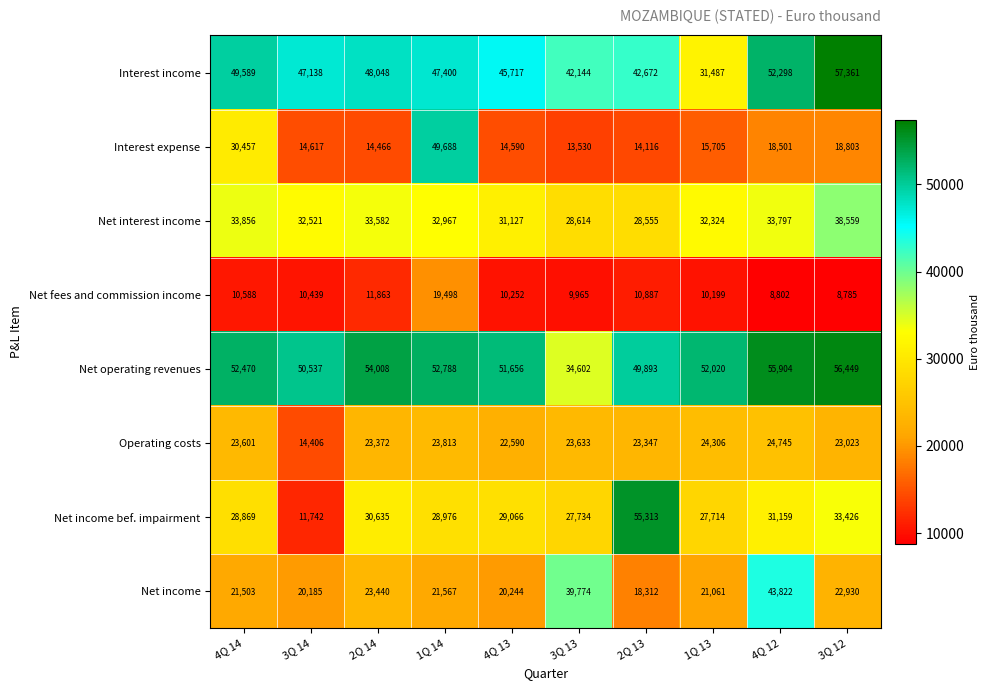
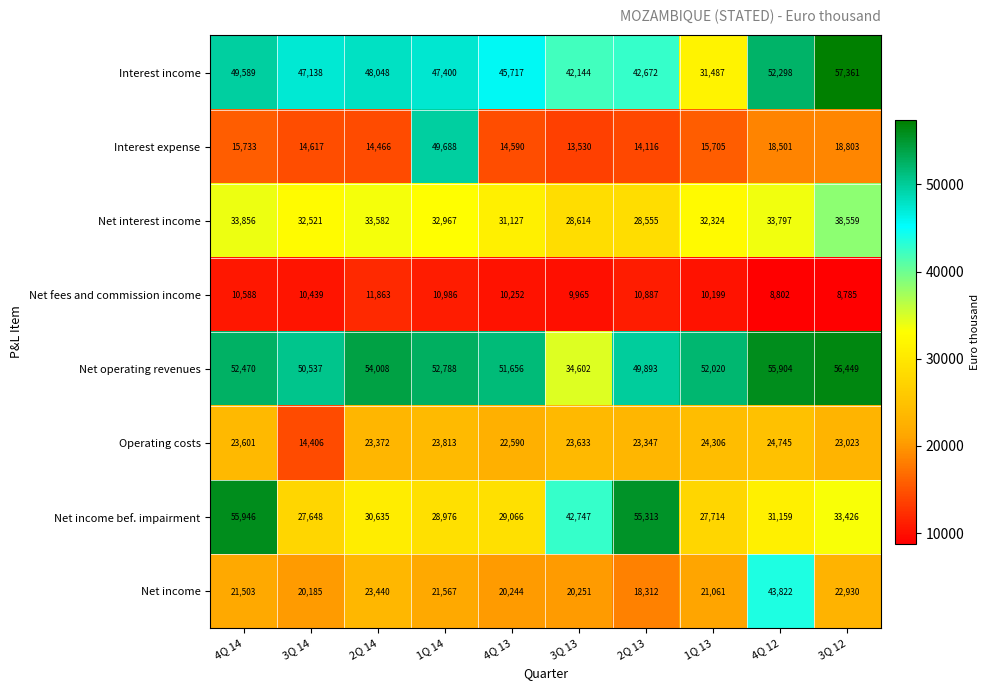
  {
    "Interest income": {
      "4Q 14": "49,589",
      "3Q 14": "47,138",
      "2Q 14": "48,048",
      "1Q 14": "47,400",
      "4Q 13": "45,717",
      "3Q 13": "42,144",
      "2Q 13": "42,672",
      "1Q 13": "31,487",
      "4Q 12": "52,298",
      "3Q 12": "57,361"
    },
    "Interest expense": {
-     "4Q 14": "30,457",
+     "4Q 14": "15,733",
      "3Q 14": "14,617",
      "2Q 14": "14,466",
      "1Q 14": "49,688",
      "4Q 13": "14,590",
      "3Q 13": "13,530",
      "2Q 13": "14,116",
      "1Q 13": "15,705",
      "4Q 12": "18,501",
      "3Q 12": "18,803"
    },
    "Net interest income": {
      "4Q 14": "33,856",
      "3Q 14": "32,521",
      "2Q 14": "33,582",
      "1Q 14": "32,967",
      "4Q 13": "31,127",
      "3Q 13": "28,614",
      "2Q 13": "28,555",
      "1Q 13": "32,324",
      "4Q 12": "33,797",
      "3Q 12": "38,559"
    },
    "Net fees and commission income": {
      "4Q 14": "10,588",
      "3Q 14": "10,439",
      "2Q 14": "11,863",
-     "1Q 14": "19,498",
+     "1Q 14": "10,986",
      "4Q 13": "10,252",
      "3Q 13": "9,965",
      "2Q 13": "10,887",
      "1Q 13": "10,199",
      "4Q 12": "8,802",
      "3Q 12": "8,785"
    },
    "Net operating revenues": {
      "4Q 14": "52,470",
      "3Q 14": "50,537",
      "2Q 14": "54,008",
      "1Q 14": "52,788",
      "4Q 13": "51,656",
      "3Q 13": "34,602",
      "2Q 13": "49,893",
      "1Q 13": "52,020",
      "4Q 12": "55,904",
      "3Q 12": "56,449"
    },
    "Operating costs": {
      "4Q 14": "23,601",
      "3Q 14": "14,406",
      "2Q 14": "23,372",
      "1Q 14": "23,813",
      "4Q 13": "22,590",
      "3Q 13": "23,633",
      "2Q 13": "23,347",
      "1Q 13": "24,306",
      "4Q 12": "24,745",
      "3Q 12": "23,023"
    },
    "Net income bef. impairment": {
-     "4Q 14": "28,869",
-     "3Q 14": "11,742",
+     "4Q 14": "55,946",
+     "3Q 14": "27,648",
      "2Q 14": "30,635",
      "1Q 14": "28,976",
      "4Q 13": "29,066",
-     "3Q 13": "27,734",
+     "3Q 13": "42,747",
      "2Q 13": "55,313",
      "1Q 13": "27,714",
      "4Q 12": "31,159",
      "3Q 12": "33,426"
    },
    "Net income": {
      "4Q 14": "21,503",
      "3Q 14": "20,185",
      "2Q 14": "23,440",
      "1Q 14": "21,567",
      "4Q 13": "20,244",
-     "3Q 13": "39,774",
+     "3Q 13": "20,251",
      "2Q 13": "18,312",
      "1Q 13": "21,061",
      "4Q 12": "43,822",
      "3Q 12": "22,930"
    }
  }
